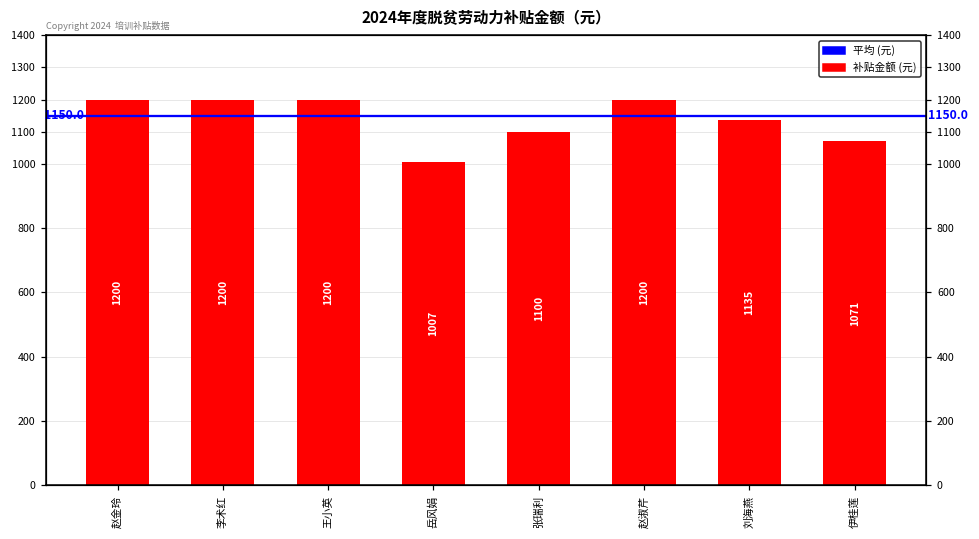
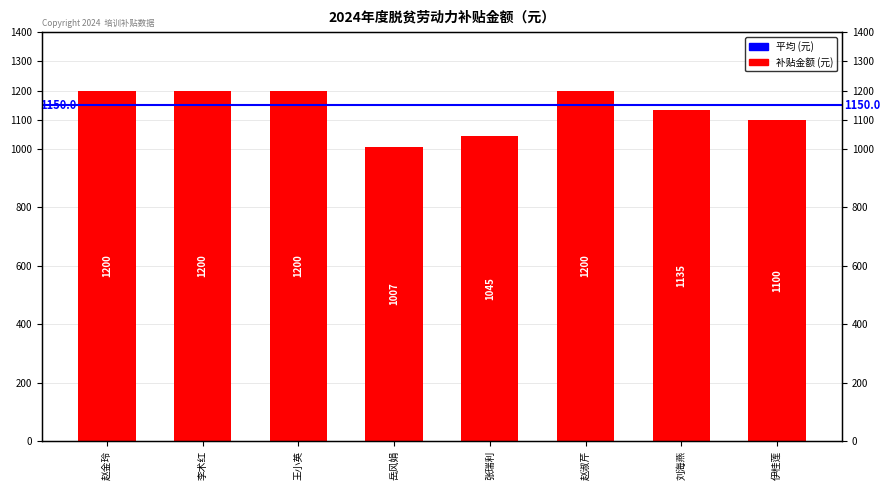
  {
    "赵金玲": 1200,
    "李术红": 1200,
    "王小英": 1200,
    "岳风娟": 1007,
-   "张瑞利": 1100,
+   "张瑞利": 1045,
    "赵淑芹": 1200,
    "刘海燕": 1135,
-   "伊桂莲": 1071
+   "伊桂莲": 1100
  }
